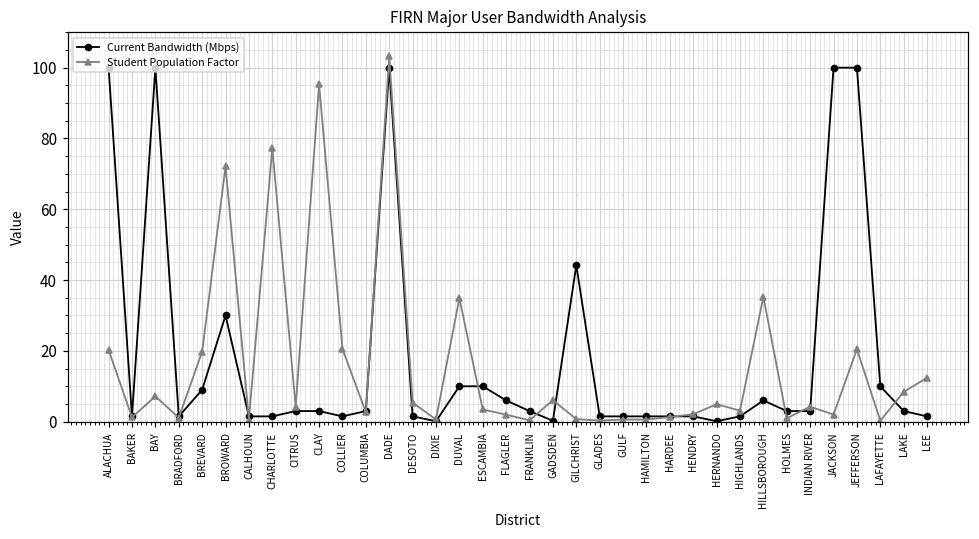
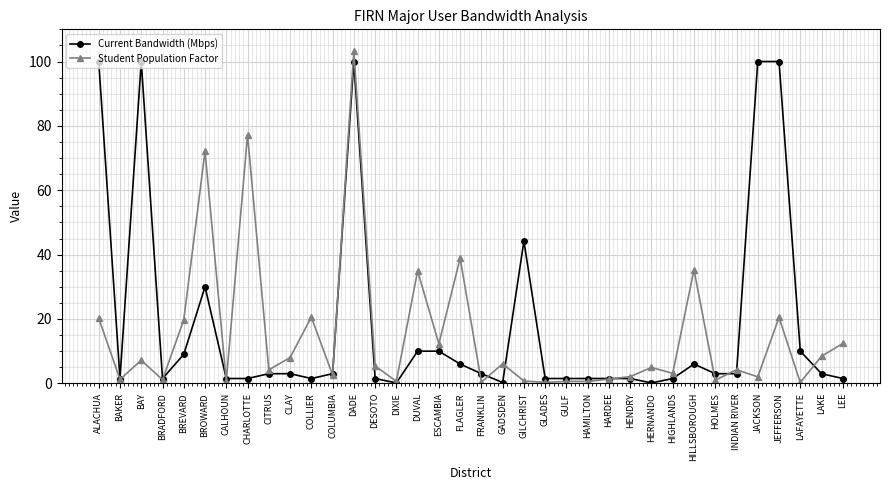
  {
    "Current Bandwidth (Mbps)": {
      "BREVARD": 9,
      "BROWARD": 30,
      "CALHOUN": 2,
      "CHARLOTTE": 2,
      "CITRUS": 3,
      "CLAY": 3,
      "COLLIER": 2,
      "DADE": 100,
      "DESOTO": 2,
      "DUVAL": 10,
      "ESCAMBIA": 10,
      "FLAGLER": 6,
      "FRANKLIN": 3,
      "GADSDEN": 0,
      "GILCHRIST": 44,
      "GLADES": 2,
      "GULF": 2,
      "HAMILTON": 2,
      "HERNANDO": 0,
      "HIGHLANDS": 2,
      "HILLSBOROUGH": 6,
      "HOLMES": 3,
      "INDIAN RIVER": 3,
      "JACKSON": 100,
      "JEFFERSON": 100,
      "LAFAYETTE": 10,
      "LAKE": 3,
      "LEE": 2
    },
    "Student Population Factor": {
      "ALACHUA": 20,
      "BAY": 7,
      "BREVARD": 20,
      "BROWARD": 72,
      "CALHOUN": 1,
      "CHARLOTTE": 77,
      "CITRUS": 4,
-     "CLAY": 95,
+     "CLAY": 8,
      "COLLIER": 21,
      "DADE": 103,
      "DESOTO": 5,
      "DUVAL": 35,
-     "ESCAMBIA": 3,
-     "FLAGLER": 2,
+     "ESCAMBIA": 12,
+     "FLAGLER": 39,
      "FRANKLIN": 0,
      "GADSDEN": 6,
      "GILCHRIST": 1,
      "GLADES": 0,
      "GULF": 1,
      "HAMILTON": 1,
      "HERNANDO": 5,
      "HIGHLANDS": 3,
      "HILLSBOROUGH": 35,
      "HOLMES": 1,
      "INDIAN RIVER": 4,
      "JACKSON": 2,
      "JEFFERSON": 20,
      "LAFAYETTE": 0,
      "LAKE": 8,
      "LEE": 12
    }
  }
